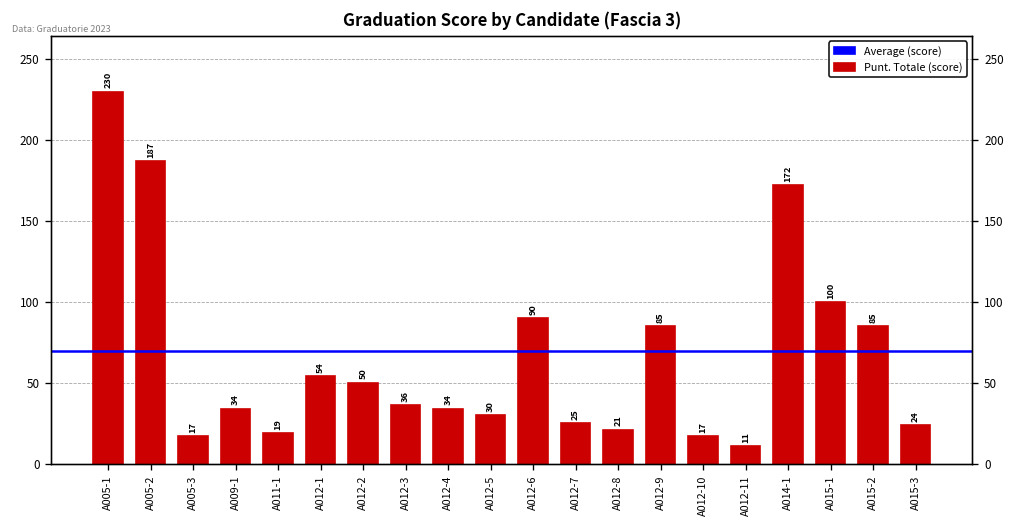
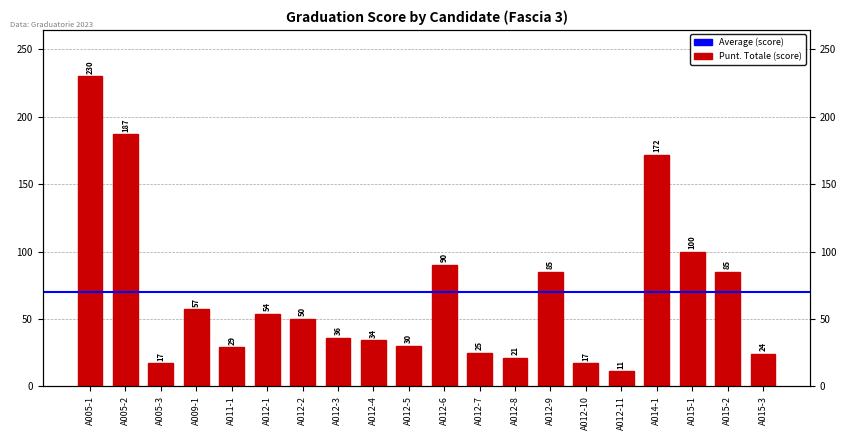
  {
    "A005-1": 230,
    "A005-2": 187,
    "A005-3": 17,
-   "A009-1": 34,
-   "A011-1": 19,
+   "A009-1": 57,
+   "A011-1": 29,
    "A012-1": 54,
    "A012-2": 50,
    "A012-3": 36,
    "A012-4": 34,
    "A012-5": 30,
    "A012-6": 90,
    "A012-7": 25,
    "A012-8": 21,
    "A012-9": 85,
    "A012-10": 17,
    "A012-11": 11,
    "A014-1": 172,
    "A015-1": 100,
    "A015-2": 85,
    "A015-3": 24
  }
